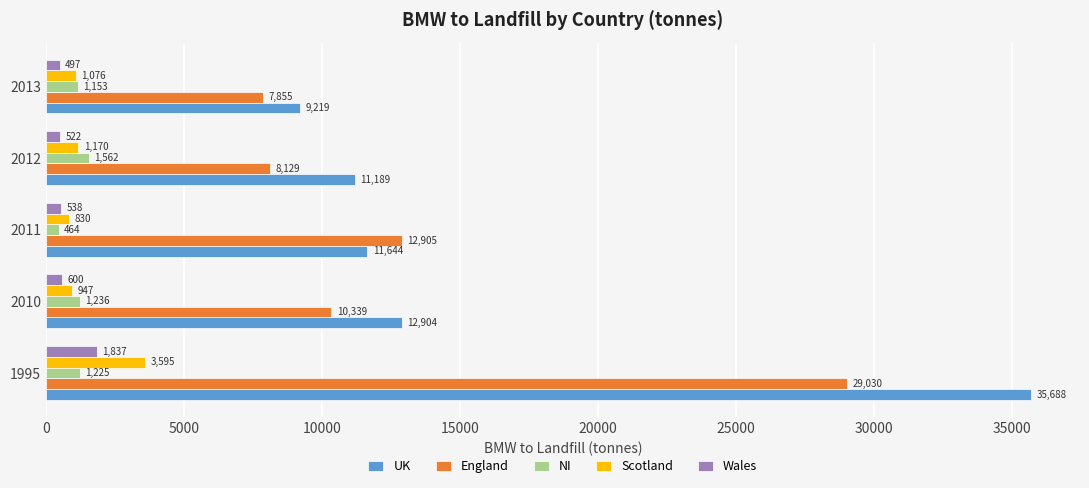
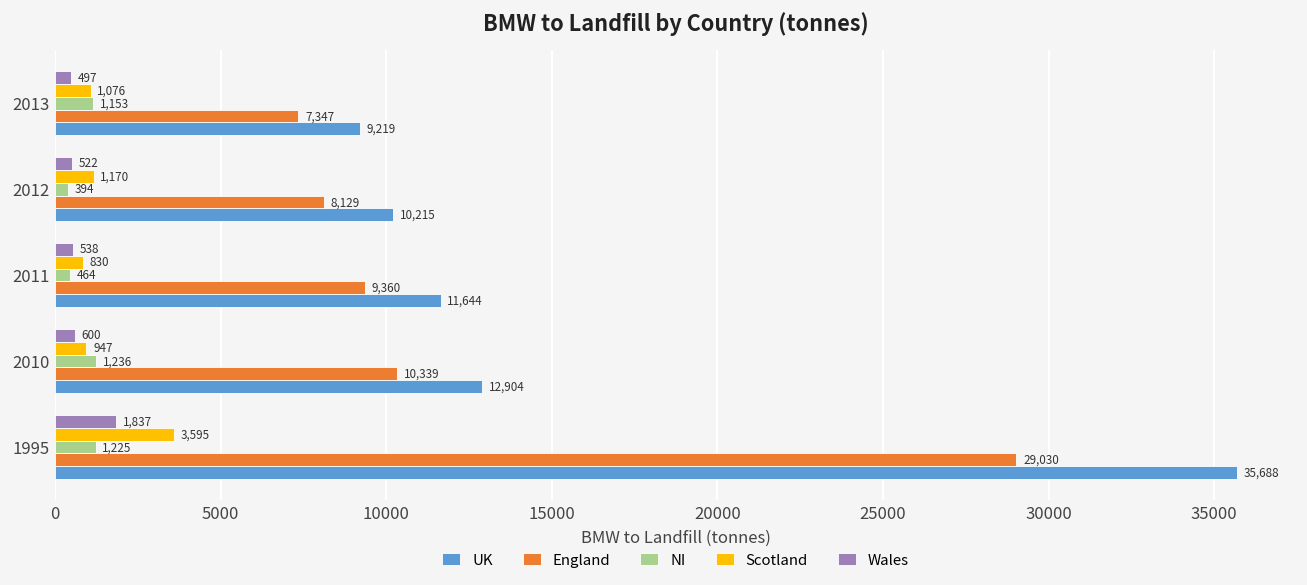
  {
    "UK": {
      "2013": "9,219",
-     "2012": "11,189",
+     "2012": "10,215",
      "2011": "11,644",
      "2010": "12,904",
      "1995": "35,688"
    },
    "England": {
-     "2013": "7,855",
+     "2013": "7,347",
      "2012": "8,129",
-     "2011": "12,905",
+     "2011": "9,360",
      "2010": "10,339",
      "1995": "29,030"
    },
    "NI": {
      "2013": "1,153",
-     "2012": "1,562",
+     "2012": "394",
      "2011": "464",
      "2010": "1,236",
      "1995": "1,225"
    },
    "Scotland": {
      "2013": "1,076",
      "2012": "1,170",
      "2011": "830",
      "2010": "947",
      "1995": "3,595"
    },
    "Wales": {
      "2013": "497",
      "2012": "522",
      "2011": "538",
      "2010": "600",
      "1995": "1,837"
    }
  }
